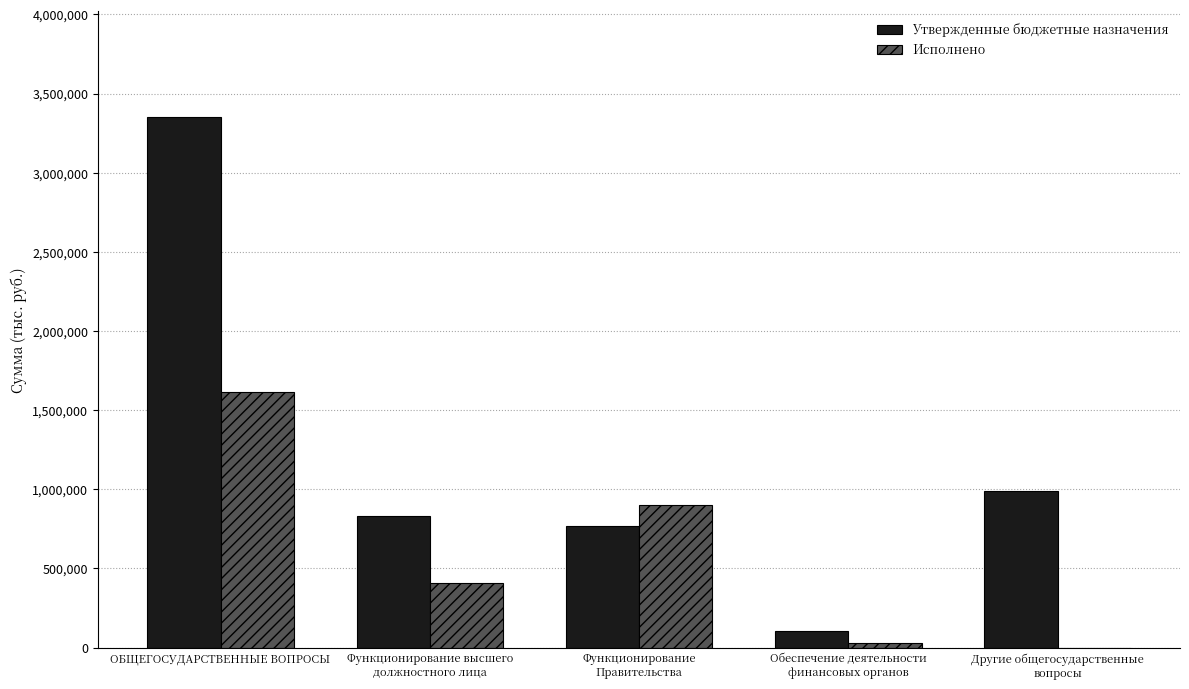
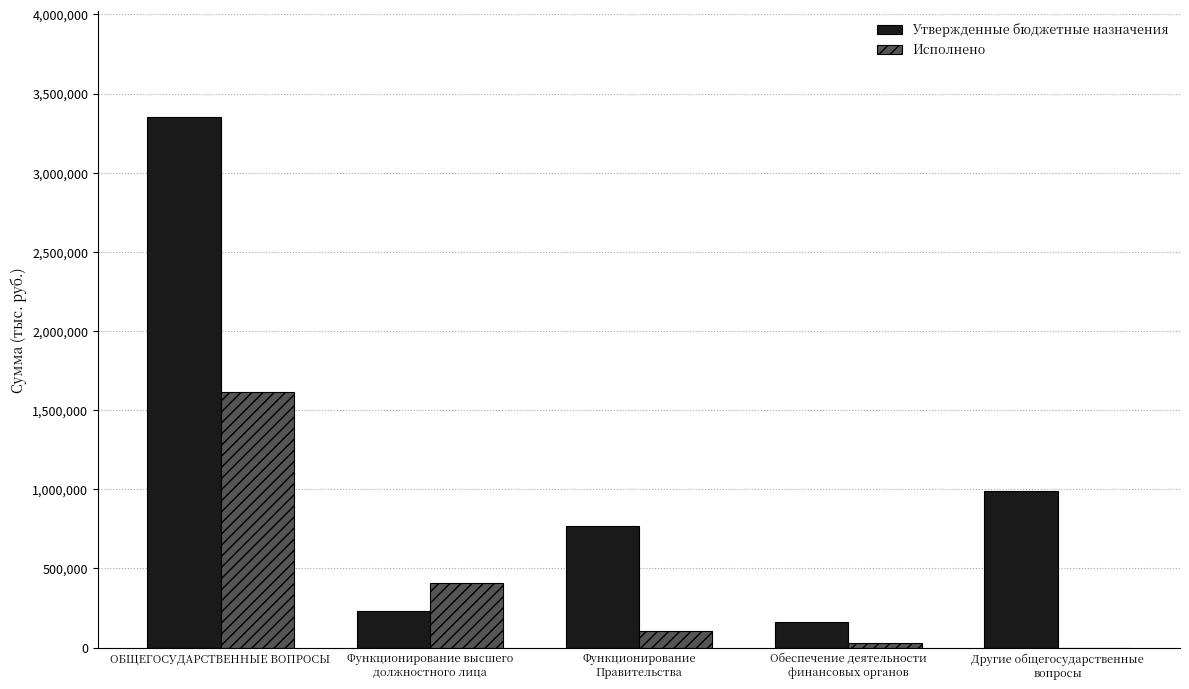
  {
    "Утвержденные бюджетные назначения": {
      "ОБЩЕГОСУДАРСТВЕННЫЕ ВОПРОСЫ": "3,350,000",
-     "Функционирование высшего должностного лица": "830,000",
+     "Функционирование высшего должностного лица": "230,000",
      "Функционирование Правительства": "770,000",
-     "Обеспечение деятельности финансовых органов": "110,000",
+     "Обеспечение деятельности финансовых органов": "160,000",
      "Другие общегосударственные вопросы": "990,000"
    },
    "Исполнено": {
      "ОБЩЕГОСУДАРСТВЕННЫЕ ВОПРОСЫ": "1,610,000",
      "Функционирование высшего должностного лица": "410,000",
-     "Функционирование Правительства": "900,000",
+     "Функционирование Правительства": "100,000",
      "Обеспечение деятельности финансовых органов": "30,000",
      "Другие общегосударственные вопросы": "0"
    }
  }
